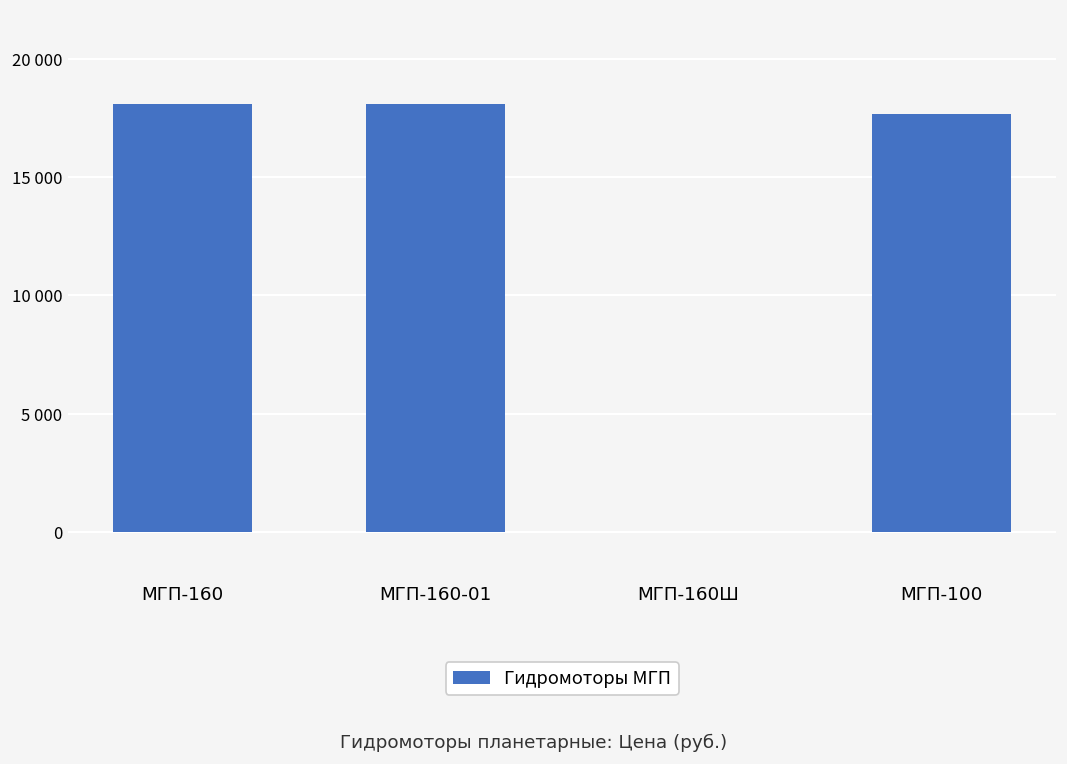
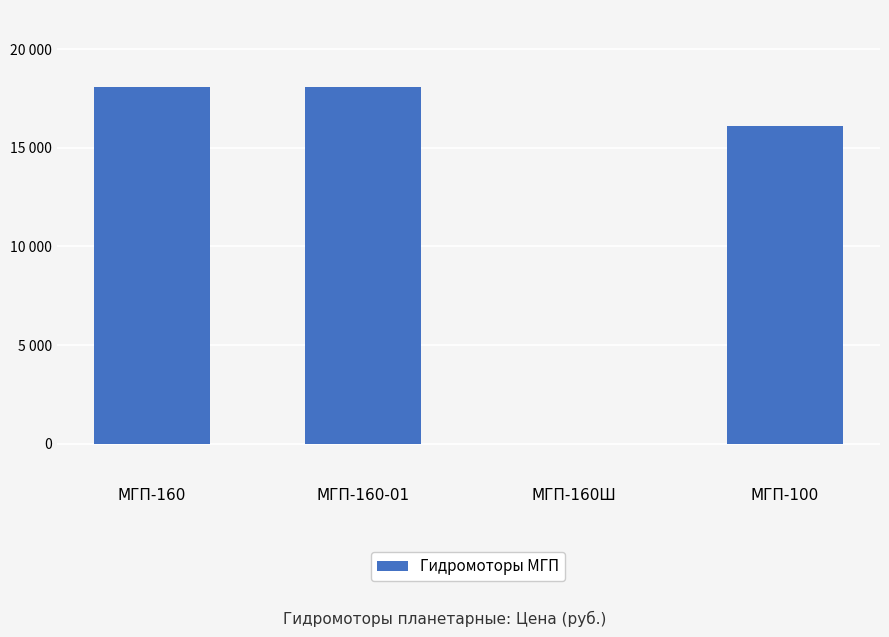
  {
    "МГП-160": 18100,
    "МГП-160-01": 18100,
    "МГП-160Ш": 0,
-   "МГП-100": 17700
+   "МГП-100": 16100
  }
